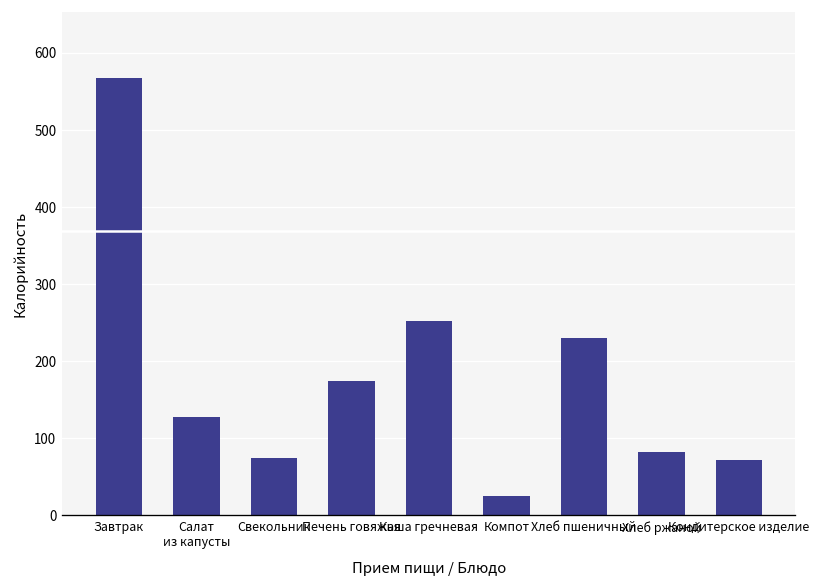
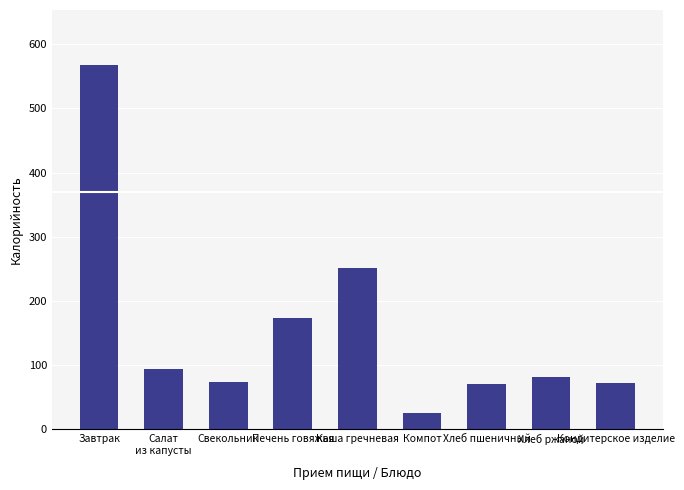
  {
    "Завтрак": 570,
-   "Салат из капусты": 130,
+   "Салат из капусты": 90,
    "Свекольник": 70,
    "Компот": 30,
-   "Хлеб пшеничный": 230
+   "Хлеб пшеничный": 70
  }
